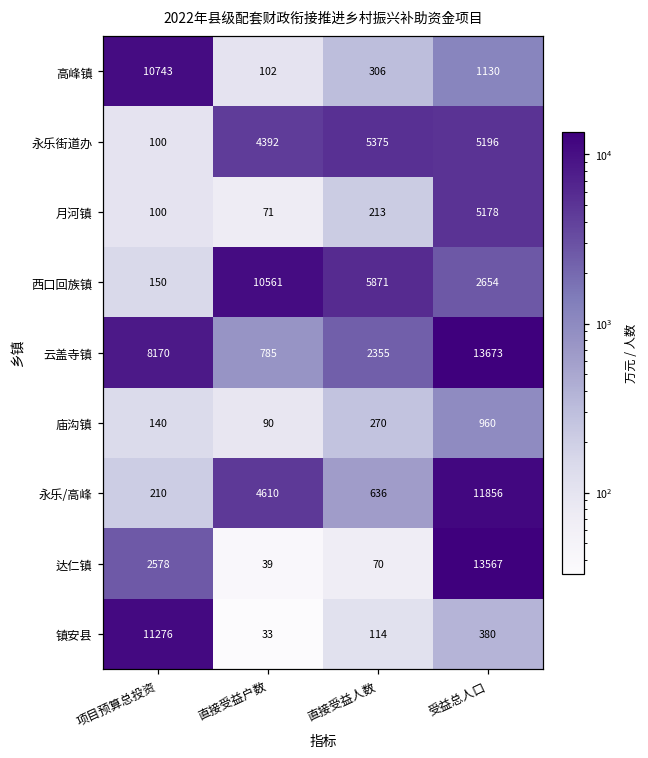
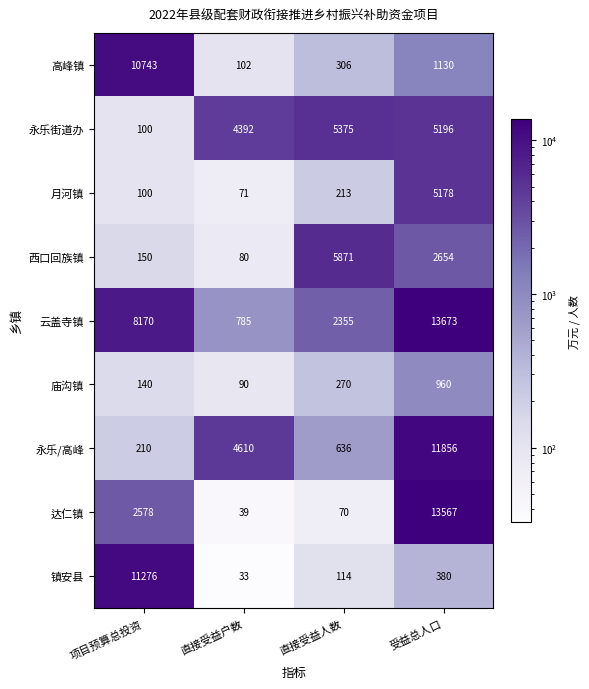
  {
    "高峰镇": {
      "项目预算总投资": 10743,
      "直接受益户数": 102,
      "直接受益人数": 306,
      "受益总人口": 1130
    },
    "永乐街道办": {
      "项目预算总投资": 100,
      "直接受益户数": 4392,
      "直接受益人数": 5375,
      "受益总人口": 5196
    },
    "月河镇": {
      "项目预算总投资": 100,
      "直接受益户数": 71,
      "直接受益人数": 213,
      "受益总人口": 5178
    },
    "西口回族镇": {
      "项目预算总投资": 150,
-     "直接受益户数": 10561,
+     "直接受益户数": 80,
      "直接受益人数": 5871,
      "受益总人口": 2654
    },
    "云盖寺镇": {
      "项目预算总投资": 8170,
      "直接受益户数": 785,
      "直接受益人数": 2355,
      "受益总人口": 13673
    },
    "庙沟镇": {
      "项目预算总投资": 140,
      "直接受益户数": 90,
      "直接受益人数": 270,
      "受益总人口": 960
    },
    "永乐/高峰": {
      "项目预算总投资": 210,
      "直接受益户数": 4610,
      "直接受益人数": 636,
      "受益总人口": 11856
    },
    "达仁镇": {
      "项目预算总投资": 2578,
      "直接受益户数": 39,
      "直接受益人数": 70,
      "受益总人口": 13567
    },
    "镇安县": {
      "项目预算总投资": 11276,
      "直接受益户数": 33,
      "直接受益人数": 114,
      "受益总人口": 380
    }
  }
